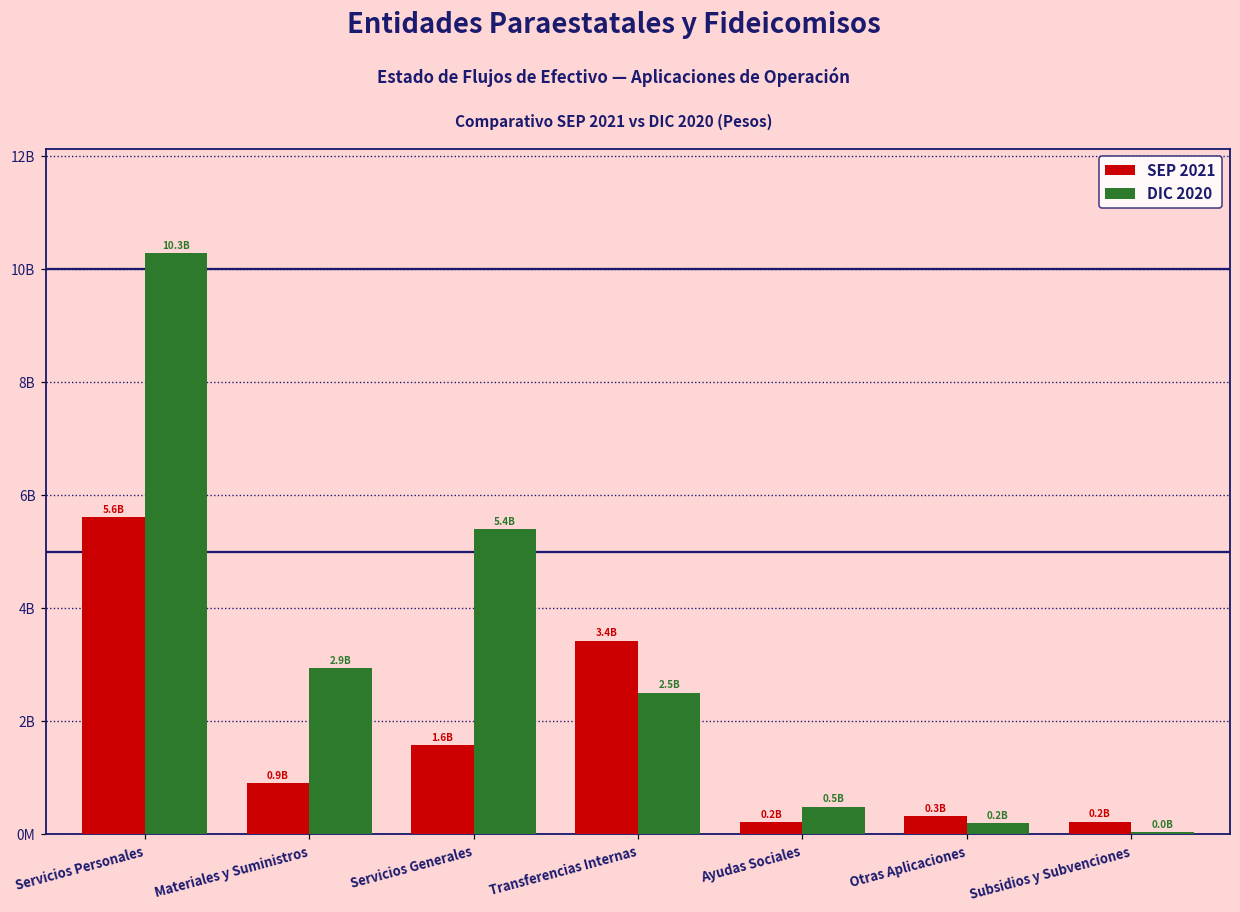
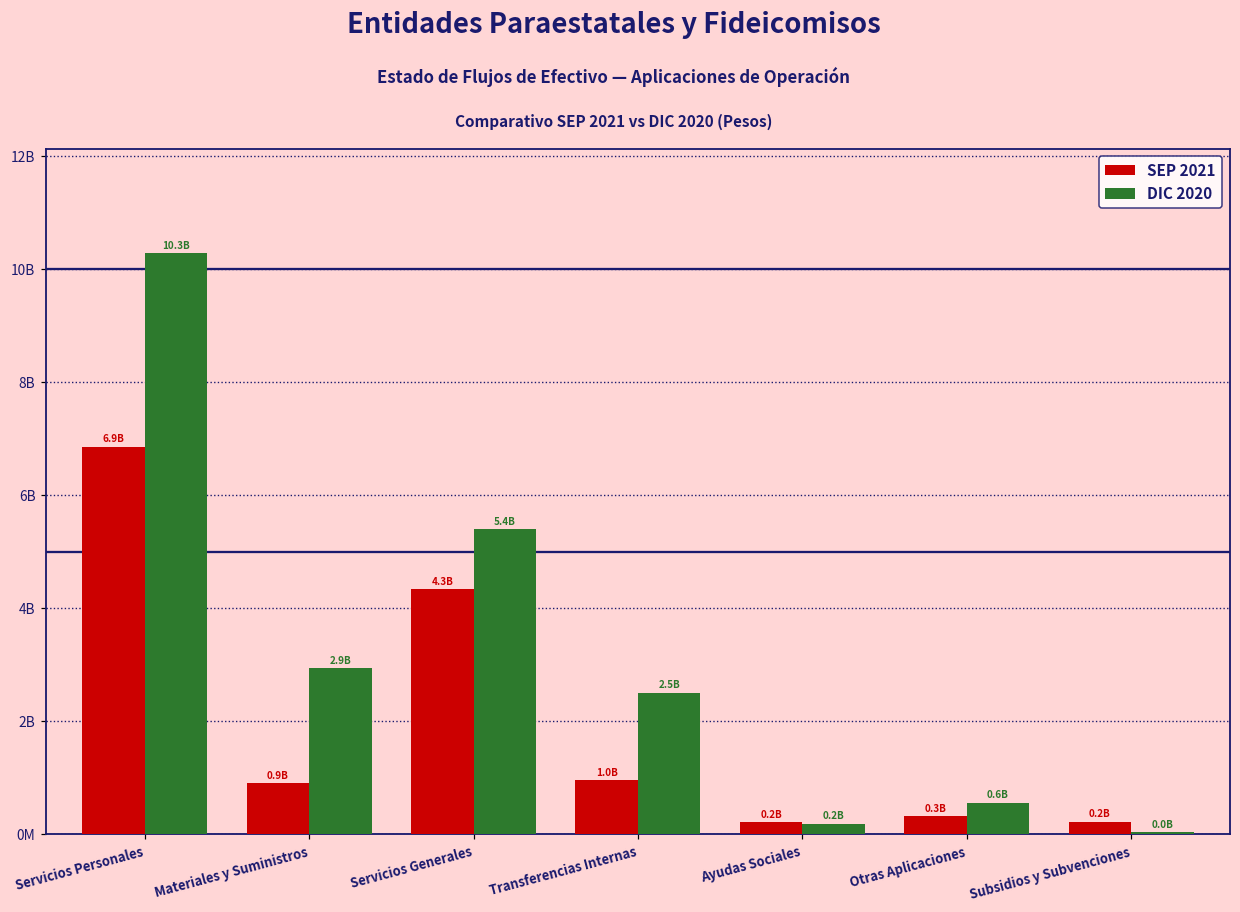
  {
    "SEP 2021": {
-     "Servicios Personales": "5.6B",
+     "Servicios Personales": "6.9B",
      "Materiales y Suministros": "0.9B",
-     "Servicios Generales": "1.6B",
-     "Transferencias Internas": "3.4B",
+     "Servicios Generales": "4.3B",
+     "Transferencias Internas": "1.0B",
      "Ayudas Sociales": "0.2B",
      "Otras Aplicaciones": "0.3B",
      "Subsidios y Subvenciones": "0.2B"
    },
    "DIC 2020": {
      "Servicios Personales": "10.3B",
      "Materiales y Suministros": "2.9B",
      "Servicios Generales": "5.4B",
      "Transferencias Internas": "2.5B",
-     "Ayudas Sociales": "0.5B",
-     "Otras Aplicaciones": "0.2B"
+     "Ayudas Sociales": "0.2B",
+     "Otras Aplicaciones": "0.6B"
    }
  }
